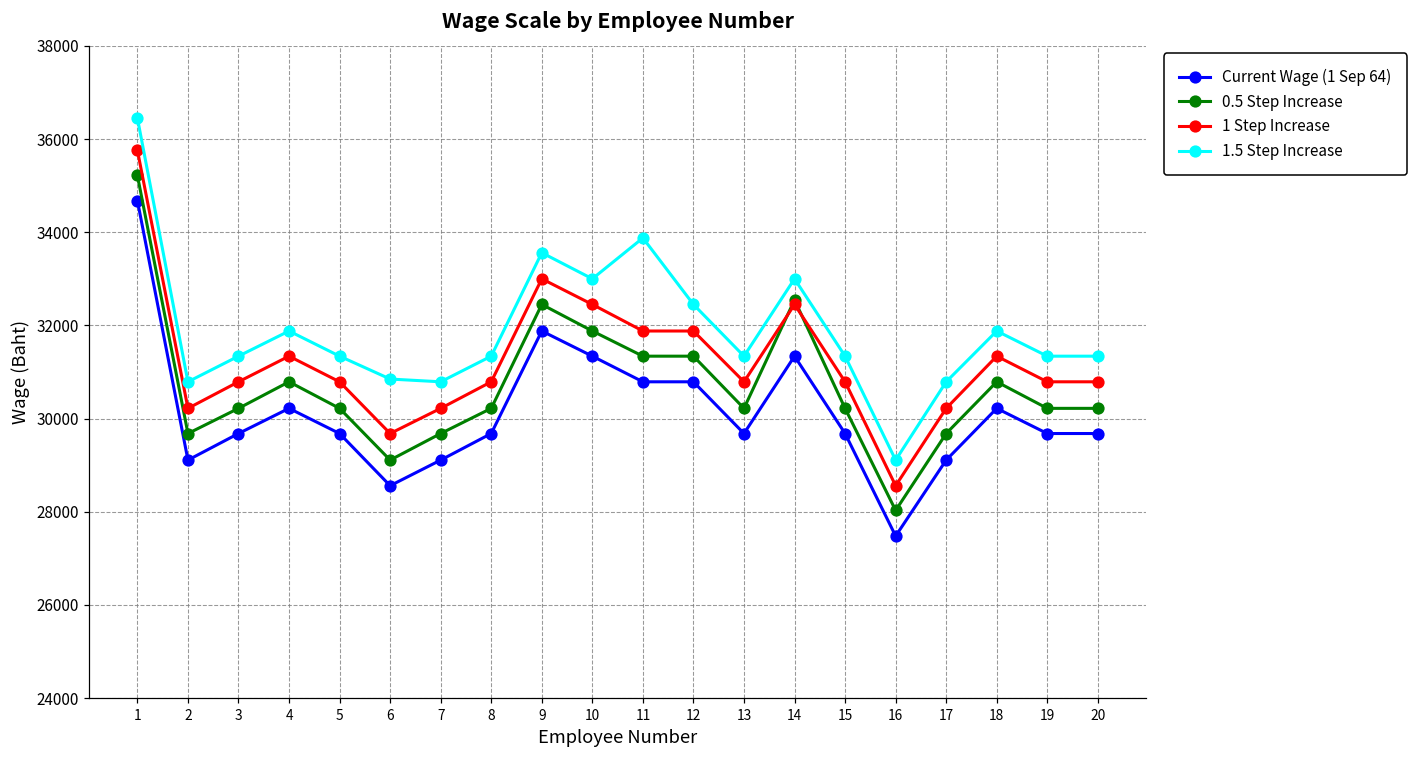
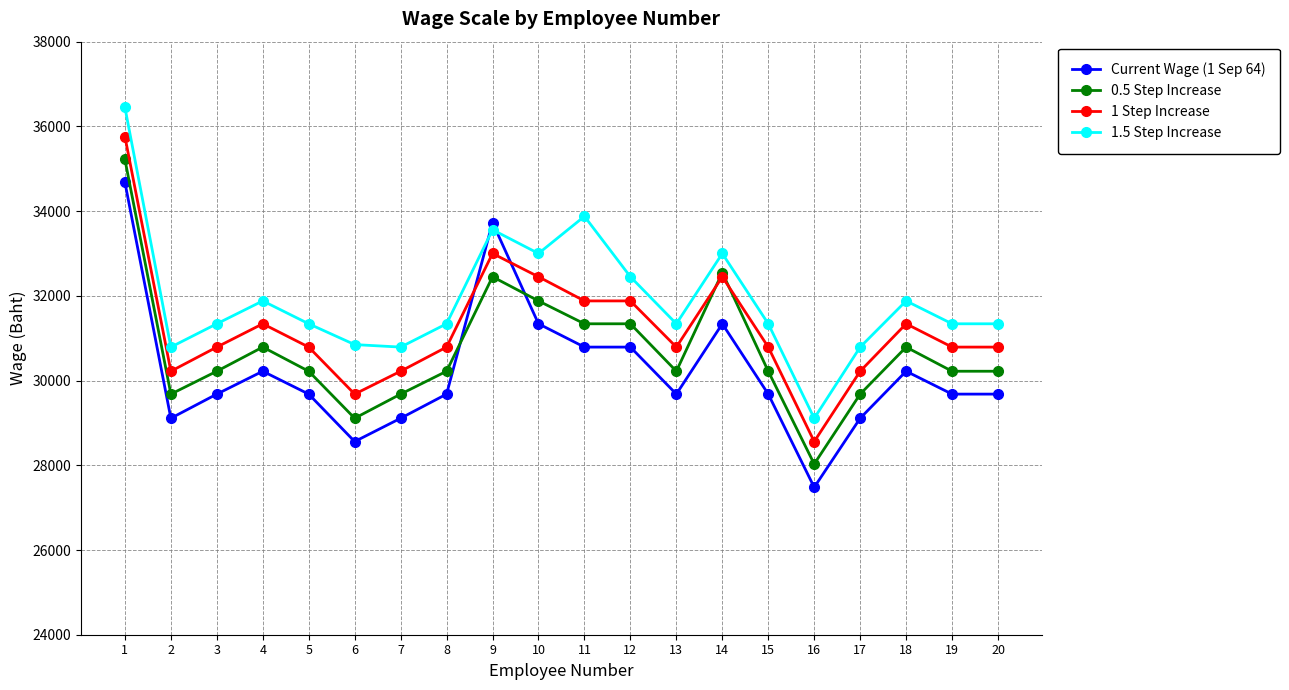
  {
    "Current Wage (1 Sep 64)": {
      "1": 34700,
      "2": 29100,
      "3": 29700,
      "4": 30200,
      "5": 29700,
      "6": 28600,
      "7": 29100,
      "8": 29700,
-     "9": 31900,
+     "9": 33700,
      "10": 31300,
      "11": 30800,
      "12": 30800,
      "13": 29700,
      "14": 31300,
      "15": 29700,
      "16": 27500,
      "17": 29100,
      "18": 30200,
      "19": 29700,
      "20": 29700
    },
    "0.5 Step Increase": {
      "1": 35200,
      "2": 29700,
      "3": 30200,
      "4": 30800,
      "5": 30200,
      "6": 29100,
      "7": 29700,
      "8": 30200,
      "9": 32500,
      "10": 31900,
      "11": 31300,
      "12": 31300,
      "13": 30200,
      "14": 32500,
      "15": 30200,
      "16": 28000,
      "17": 29700,
      "18": 30800,
      "19": 30200,
      "20": 30200
    },
    "1 Step Increase": {
      "1": 35800,
      "2": 30200,
      "3": 30800,
      "4": 31300,
      "5": 30800,
      "6": 29700,
      "7": 30200,
      "8": 30800,
      "9": 33000,
      "10": 32500,
      "11": 31900,
      "12": 31900,
      "13": 30800,
      "14": 32500,
      "15": 30800,
      "16": 28600,
      "17": 30200,
      "18": 31300,
      "19": 30800,
      "20": 30800
    },
    "1.5 Step Increase": {
      "1": 36500,
      "2": 30800,
      "3": 31300,
      "4": 31900,
      "5": 31300,
      "6": 30800,
      "7": 30800,
      "8": 31300,
      "9": 33600,
      "10": 33000,
      "11": 33900,
      "12": 32500,
      "13": 31300,
      "14": 33000,
      "15": 31300,
      "16": 29100,
      "17": 30800,
      "18": 31900,
      "19": 31300,
      "20": 31300
    }
  }
